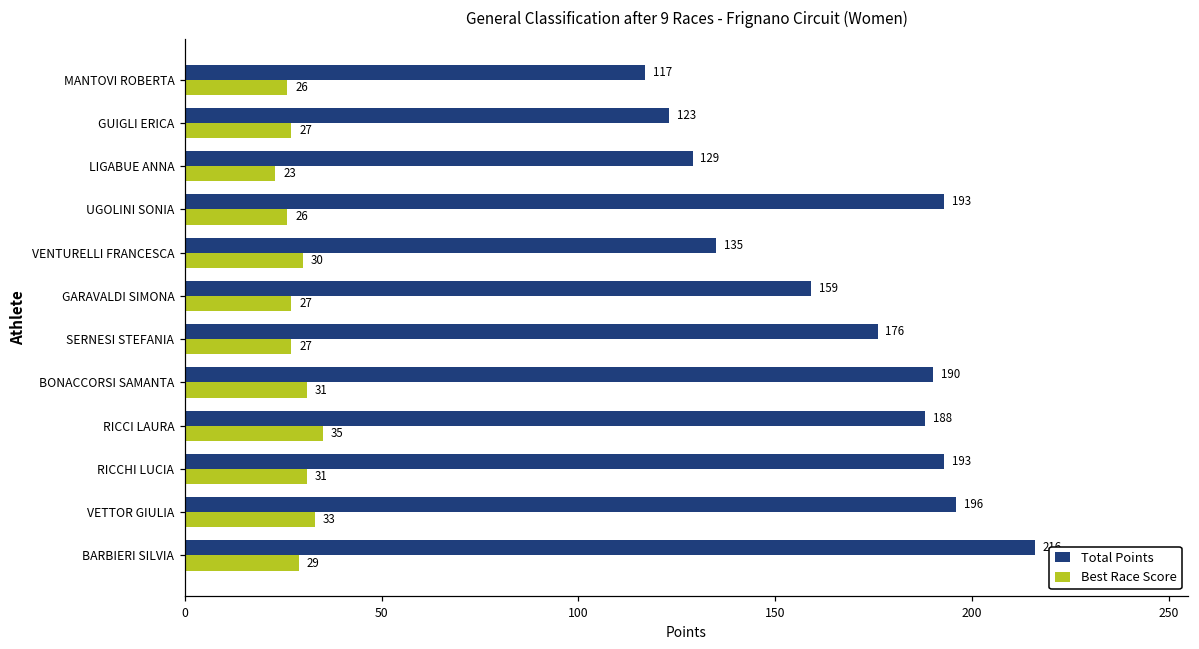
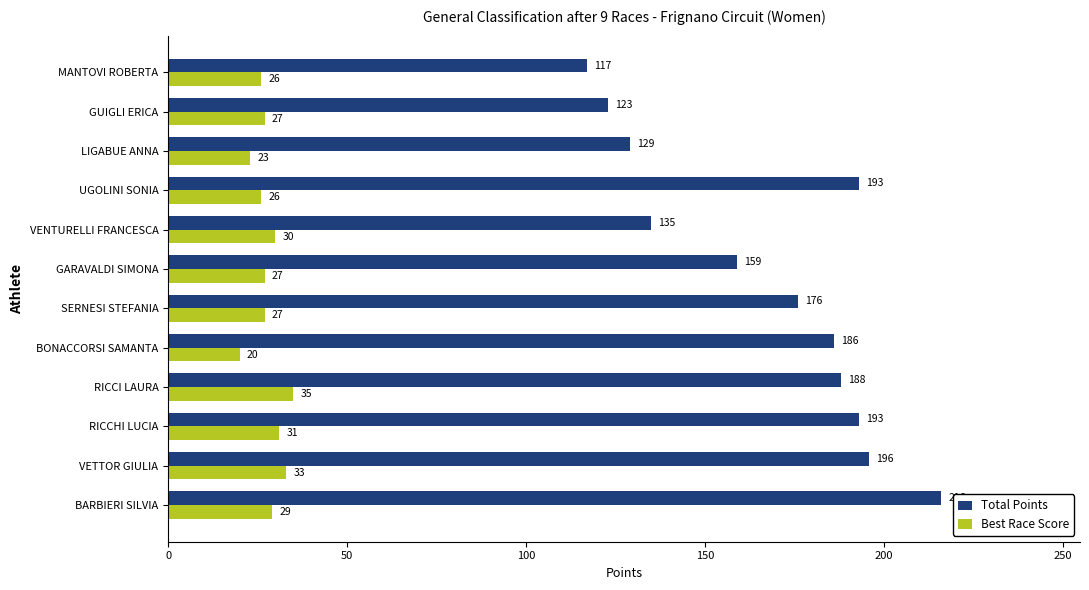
  {
    "Total Points": {
      "MANTOVI ROBERTA": 117,
      "GUIGLI ERICA": 123,
      "LIGABUE ANNA": 129,
      "UGOLINI SONIA": 193,
      "VENTURELLI FRANCESCA": 135,
      "GARAVALDI SIMONA": 159,
      "SERNESI STEFANIA": 176,
-     "BONACCORSI SAMANTA": 190,
+     "BONACCORSI SAMANTA": 186,
      "RICCI LAURA": 188,
      "RICCHI LUCIA": 193,
      "VETTOR GIULIA": 196
    },
    "Best Race Score": {
      "MANTOVI ROBERTA": 26,
      "GUIGLI ERICA": 27,
      "LIGABUE ANNA": 23,
      "UGOLINI SONIA": 26,
      "VENTURELLI FRANCESCA": 30,
      "GARAVALDI SIMONA": 27,
      "SERNESI STEFANIA": 27,
-     "BONACCORSI SAMANTA": 31,
+     "BONACCORSI SAMANTA": 20,
      "RICCI LAURA": 35,
      "RICCHI LUCIA": 31,
      "VETTOR GIULIA": 33,
      "BARBIERI SILVIA": 29
    }
  }
